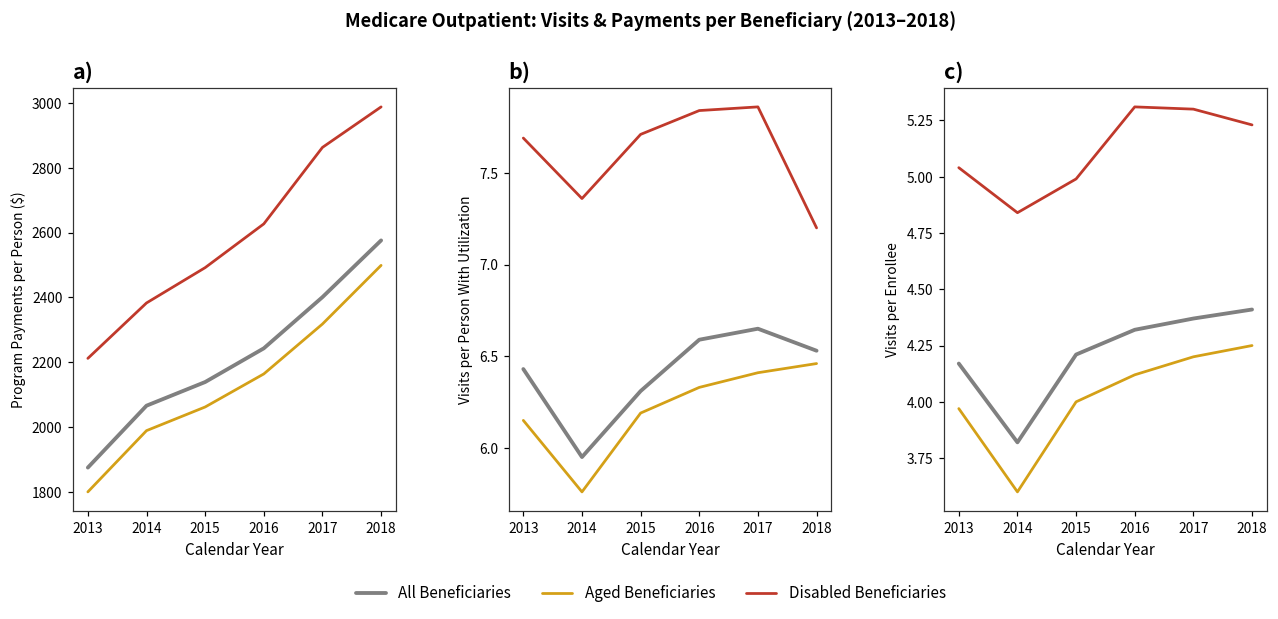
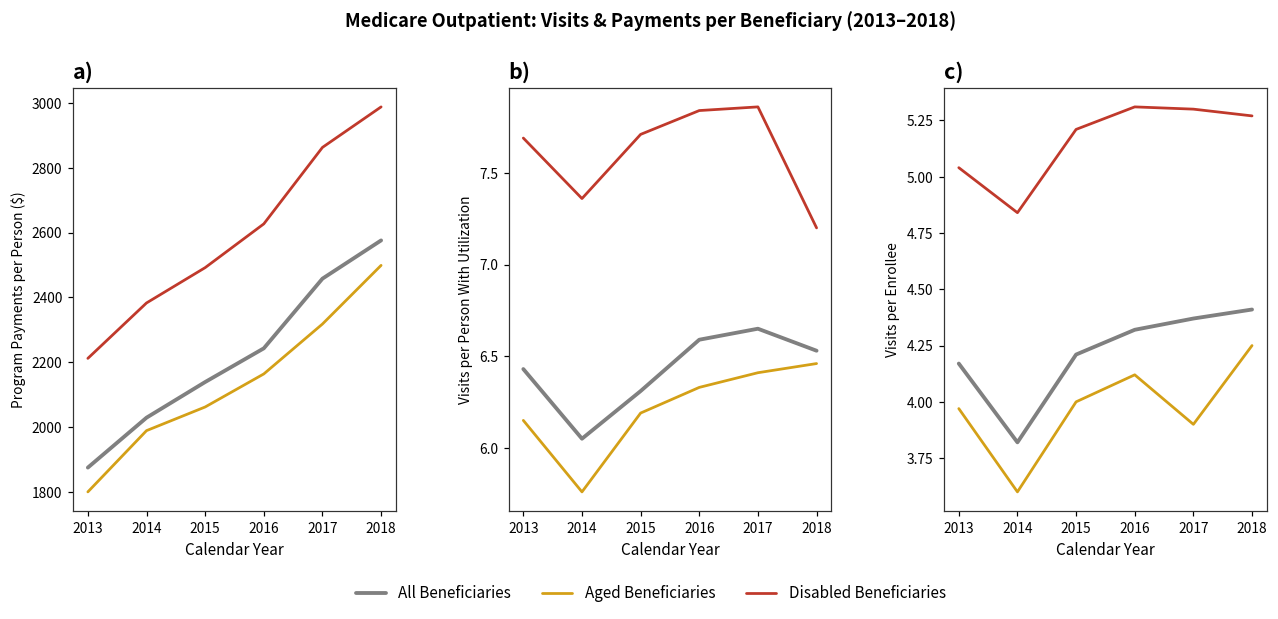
  {
    "a)": {
      "All Beneficiaries": {
        "2013": 1880,
-       "2014": 2070,
+       "2014": 2030,
        "2015": 2140,
        "2016": 2240,
-       "2017": 2400,
+       "2017": 2460,
        "2018": 2580
      },
      "Aged Beneficiaries": {
        "2013": 1800,
        "2014": 1990,
        "2015": 2060,
        "2016": 2160,
        "2017": 2320,
        "2018": 2500
      },
      "Disabled Beneficiaries": {
        "2013": 2210,
        "2014": 2380,
        "2015": 2490,
        "2016": 2630,
        "2017": 2860,
        "2018": 2990
      }
    },
    "b)": {
      "All Beneficiaries": {
        "2013": 6.43,
-       "2014": 5.95,
+       "2014": 6.05,
        "2015": 6.31,
        "2016": 6.59,
        "2017": 6.65,
        "2018": 6.53
      },
      "Aged Beneficiaries": {
        "2013": 6.15,
        "2014": 5.76,
        "2015": 6.19,
        "2016": 6.33,
        "2017": 6.41,
        "2018": 6.46
      },
      "Disabled Beneficiaries": {
        "2013": 7.69,
        "2014": 7.36,
        "2015": 7.71,
        "2016": 7.84,
        "2017": 7.86,
        "2018": 7.20
      }
    },
    "c)": {
      "All Beneficiaries": {
        "2013": 4.17,
        "2014": 3.82,
        "2015": 4.21,
        "2016": 4.32,
        "2017": 4.37,
        "2018": 4.41
      },
      "Aged Beneficiaries": {
        "2013": 3.97,
        "2014": 3.6,
        "2015": 4.0,
        "2016": 4.12,
-       "2017": 4.2,
+       "2017": 3.9,
        "2018": 4.25
      },
      "Disabled Beneficiaries": {
        "2013": 5.04,
        "2014": 4.84,
-       "2015": 4.99,
+       "2015": 5.21,
        "2016": 5.31,
        "2017": 5.30,
-       "2018": 5.23
+       "2018": 5.27
      }
    }
  }
